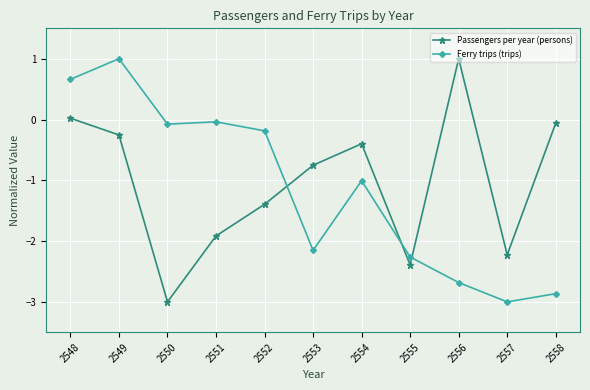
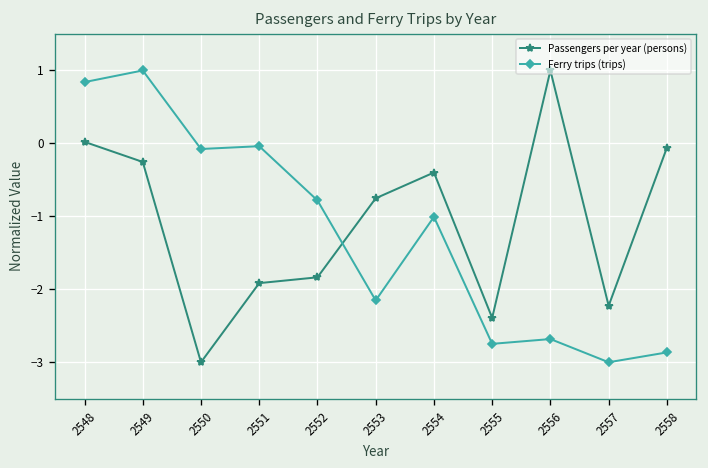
  {
    "Passengers per year (persons)": {
      "2548": 0.0,
      "2549": -0.3,
      "2550": -3.0,
      "2551": -1.9,
-     "2552": -1.4,
+     "2552": -1.8,
      "2553": -0.8,
      "2554": -0.4,
      "2555": -2.4,
      "2557": -2.2,
      "2558": -0.1
    },
    "Ferry trips (trips)": {
-     "2548": 0.7,
+     "2548": 0.8,
      "2549": 1.0,
      "2550": -0.1,
      "2551": 0.0,
-     "2552": -0.2,
+     "2552": -0.8,
      "2553": -2.2,
      "2554": -1.0,
-     "2555": -2.3,
+     "2555": -2.7,
      "2556": -2.7,
      "2557": -3.0,
      "2558": -2.9
    }
  }
